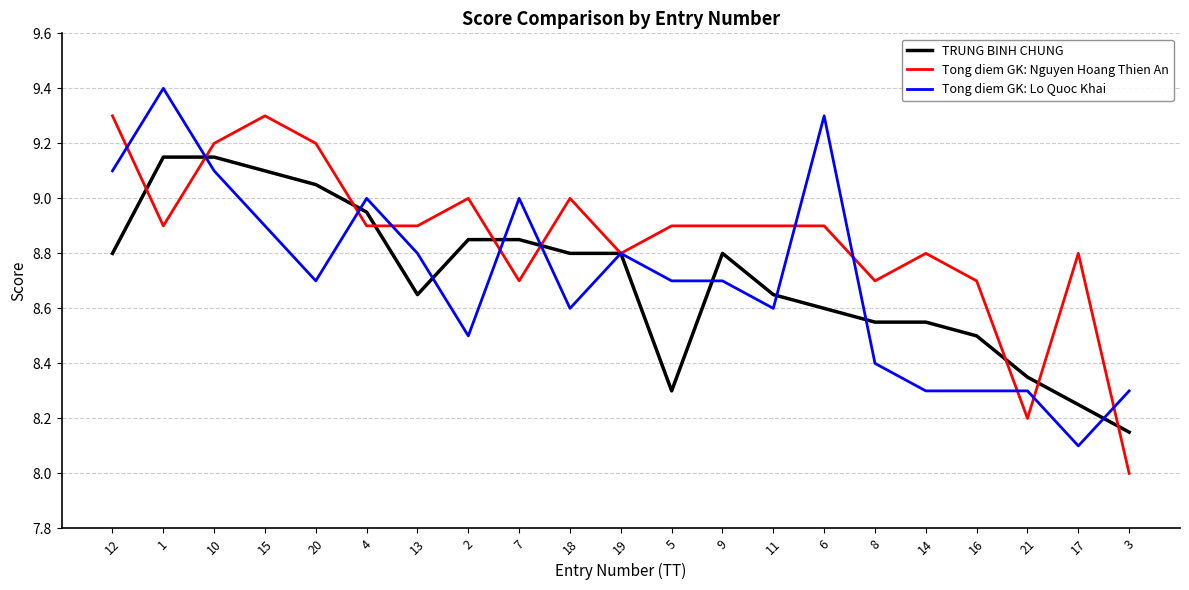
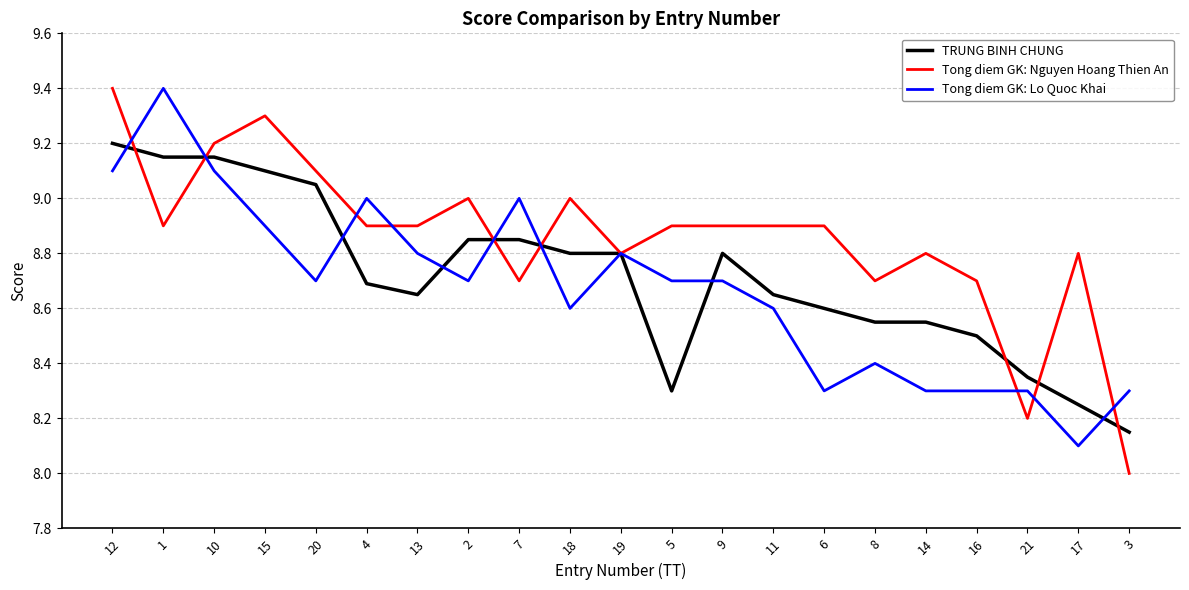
  {
    "TRUNG BINH CHUNG": {
-     "12": 8.8,
+     "12": 9.2,
      "1": 9.15,
      "10": 9.15,
      "15": 9.10,
      "20": 9.05,
-     "4": 8.95,
+     "4": 8.69,
      "13": 8.65,
      "2": 8.85,
      "7": 8.85,
      "18": 8.80,
      "5": 8.30,
      "9": 8.80,
      "11": 8.65,
      "6": 8.60,
      "8": 8.55,
      "14": 8.55,
      "16": 8.50,
      "21": 8.35,
      "17": 8.25,
      "3": 8.15
    },
    "Tong diem GK: Nguyen Hoang Thien An": {
-     "12": 9.3,
+     "12": 9.4,
      "1": 8.9,
      "10": 9.2,
      "15": 9.3,
-     "20": 9.2,
+     "20": 9.1,
      "4": 8.9,
      "13": 8.9,
      "2": 9.0,
      "7": 8.7,
      "18": 9.0,
      "5": 8.9,
      "9": 8.9,
      "11": 8.9,
      "6": 8.9,
      "8": 8.7,
      "14": 8.8,
      "16": 8.7,
      "21": 8.2,
      "17": 8.8,
      "3": 8.0
    },
    "Tong diem GK: Lo Quoc Khai": {
      "12": 9.1,
      "1": 9.4,
      "10": 9.1,
      "15": 8.9,
      "20": 8.7,
      "4": 9.0,
      "13": 8.8,
-     "2": 8.5,
+     "2": 8.7,
      "7": 9.0,
      "18": 8.6,
      "5": 8.7,
      "9": 8.7,
      "11": 8.6,
-     "6": 9.3,
+     "6": 8.3,
      "8": 8.4,
      "14": 8.3,
      "16": 8.3,
      "21": 8.3,
      "17": 8.1,
      "3": 8.3
    }
  }
